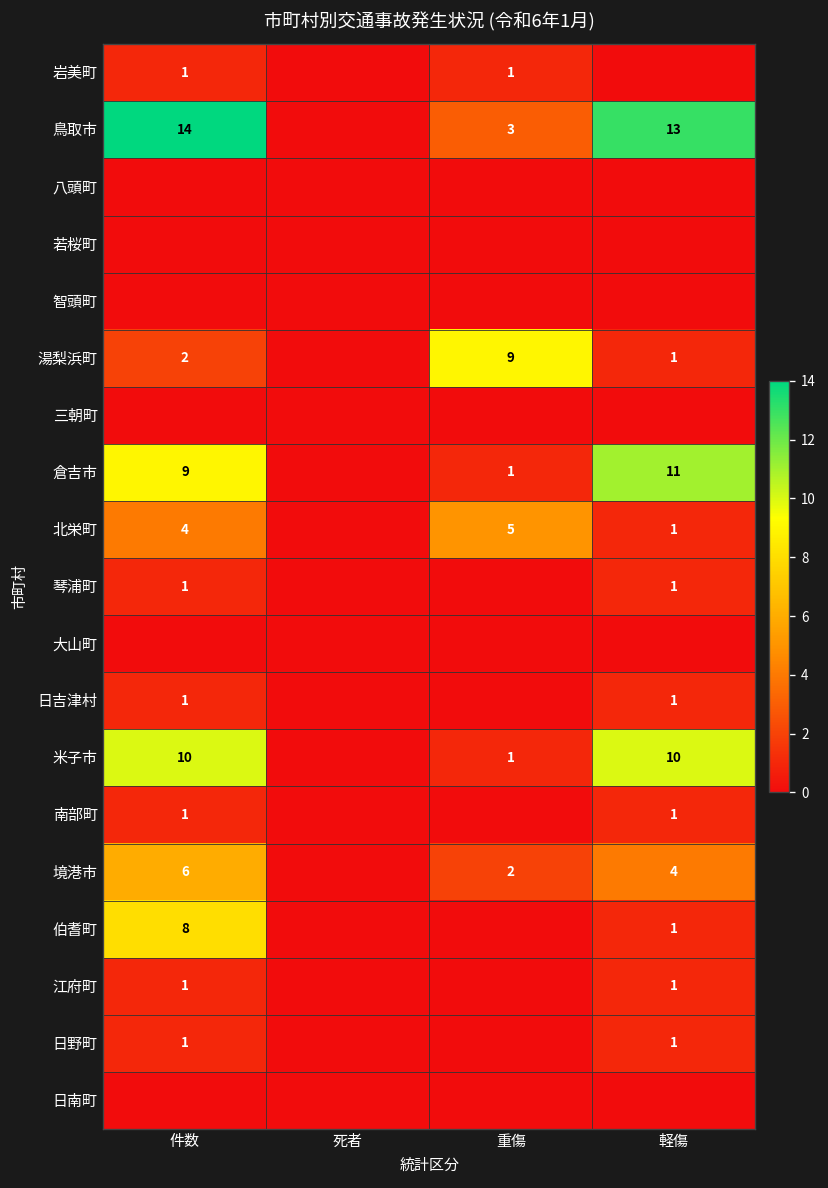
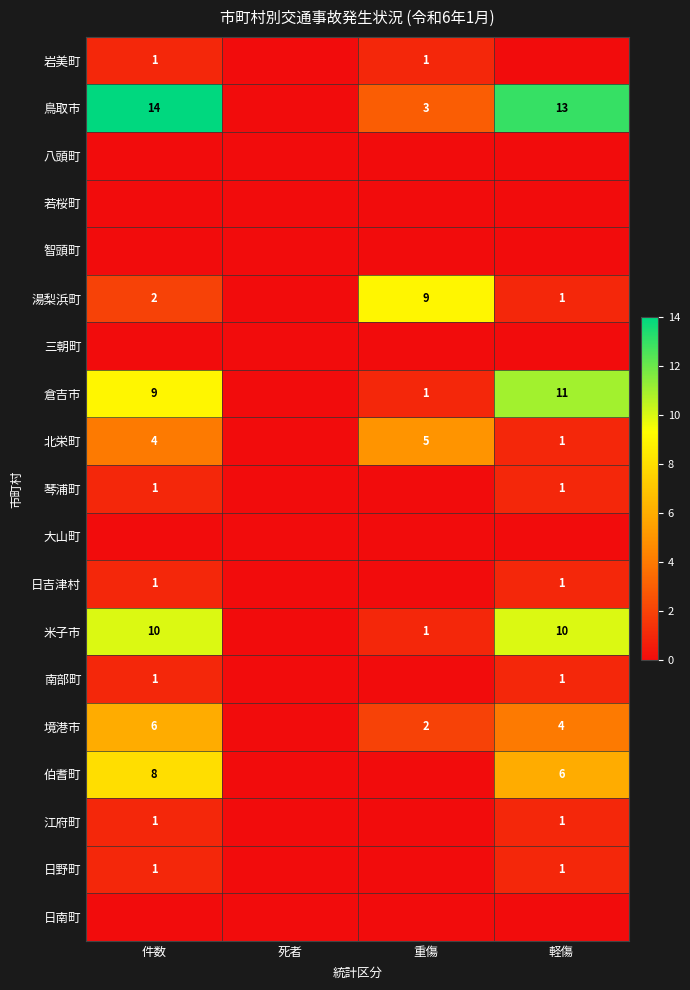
  {
    "岩美町": {
      "件数": 1,
      "重傷": 1
    },
    "鳥取市": {
      "件数": 14,
      "重傷": 3,
      "軽傷": 13
    },
    "湯梨浜町": {
      "件数": 2,
      "重傷": 9,
      "軽傷": 1
    },
    "倉吉市": {
      "件数": 9,
      "重傷": 1,
      "軽傷": 11
    },
    "北栄町": {
      "件数": 4,
      "重傷": 5,
      "軽傷": 1
    },
    "琴浦町": {
      "件数": 1,
      "軽傷": 1
    },
    "日吉津村": {
      "件数": 1,
      "軽傷": 1
    },
    "米子市": {
      "件数": 10,
      "重傷": 1,
      "軽傷": 10
    },
    "南部町": {
      "件数": 1,
      "軽傷": 1
    },
    "境港市": {
      "件数": 6,
      "重傷": 2,
      "軽傷": 4
    },
    "伯耆町": {
      "件数": 8,
-     "軽傷": 1
+     "軽傷": 6
    },
    "江府町": {
      "件数": 1,
      "軽傷": 1
    },
    "日野町": {
      "件数": 1,
      "軽傷": 1
    }
  }
